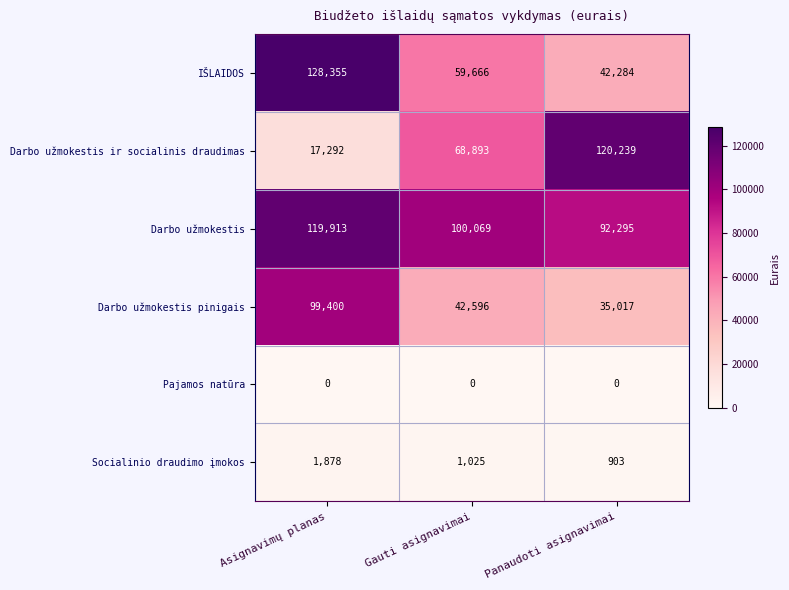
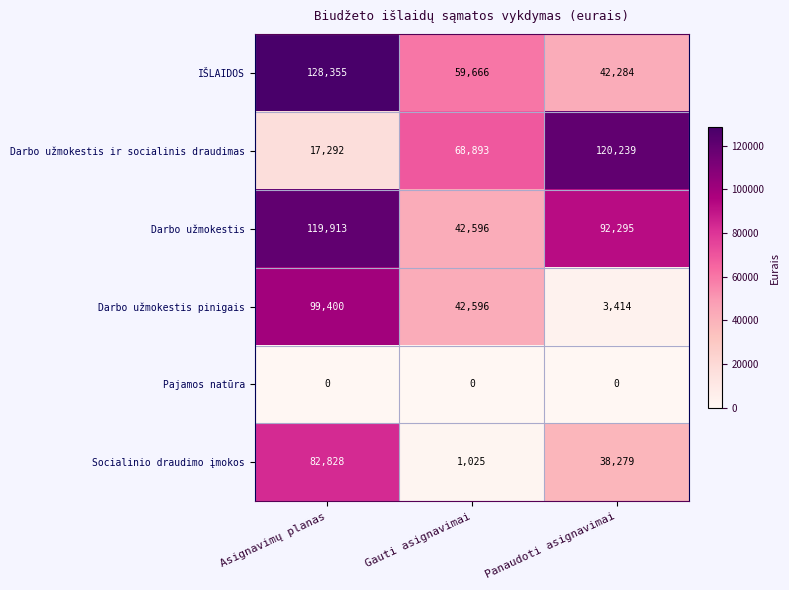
  {
    "IŠLAIDOS": {
      "Asignavimų planas": "128,355",
      "Gauti asignavimai": "59,666",
      "Panaudoti asignavimai": "42,284"
    },
    "Darbo užmokestis ir socialinis draudimas": {
      "Asignavimų planas": "17,292",
      "Gauti asignavimai": "68,893",
      "Panaudoti asignavimai": "120,239"
    },
    "Darbo užmokestis": {
      "Asignavimų planas": "119,913",
-     "Gauti asignavimai": "100,069",
+     "Gauti asignavimai": "42,596",
      "Panaudoti asignavimai": "92,295"
    },
    "Darbo užmokestis pinigais": {
      "Asignavimų planas": "99,400",
      "Gauti asignavimai": "42,596",
-     "Panaudoti asignavimai": "35,017"
+     "Panaudoti asignavimai": "3,414"
    },
    "Pajamos natūra": {
      "Asignavimų planas": "0",
      "Gauti asignavimai": "0",
      "Panaudoti asignavimai": "0"
    },
    "Socialinio draudimo įmokos": {
-     "Asignavimų planas": "1,878",
+     "Asignavimų planas": "82,828",
      "Gauti asignavimai": "1,025",
-     "Panaudoti asignavimai": "903"
+     "Panaudoti asignavimai": "38,279"
    }
  }
